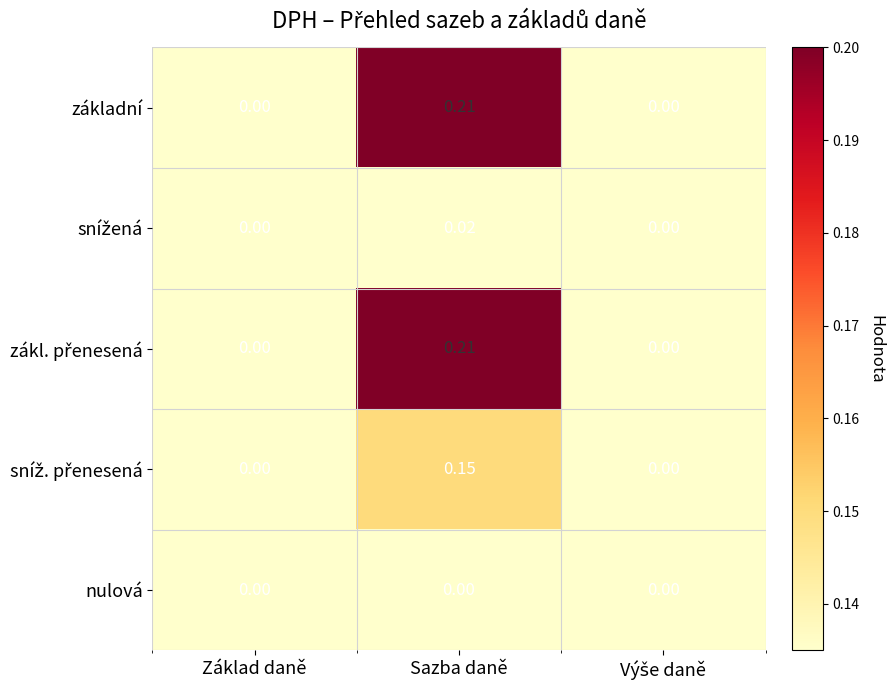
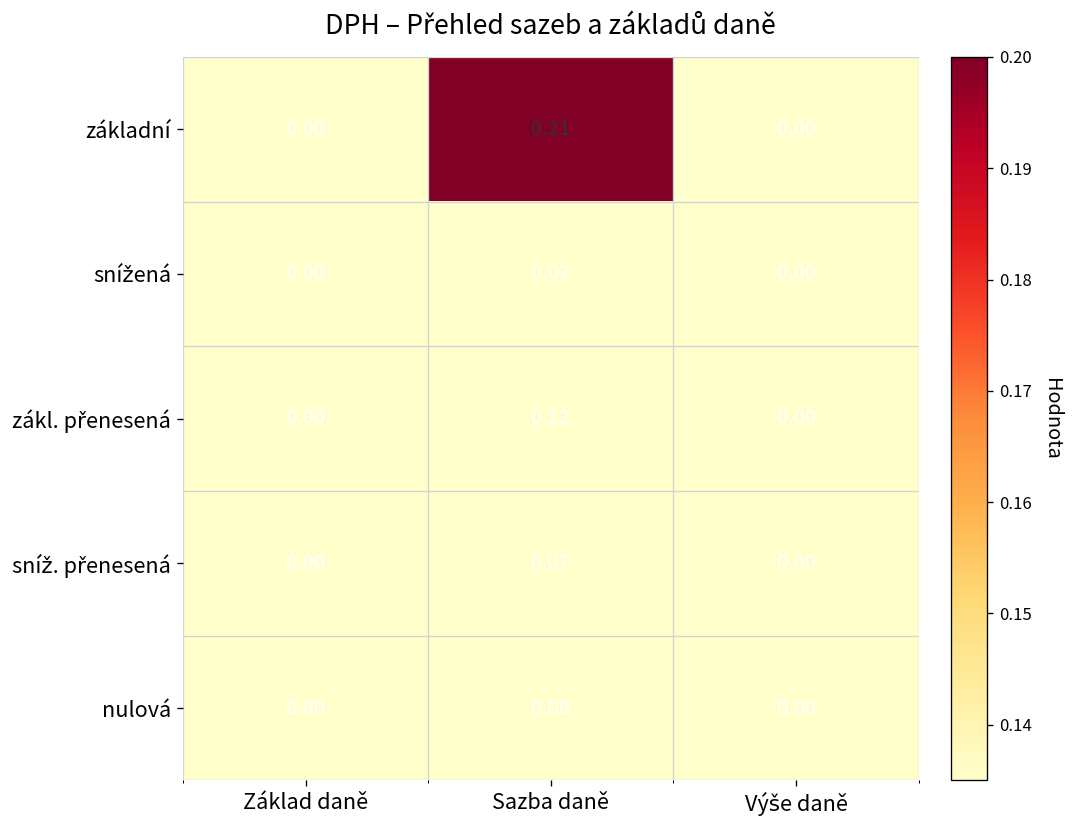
  {
    "základní": {
      "Základ daně": 0.00,
      "Sazba daně": 0.21,
      "Výše daně": 0.00
    },
    "snížená": {
      "Základ daně": 0.00,
      "Sazba daně": 0.02,
      "Výše daně": 0.00
    },
    "zákl. přenesená": {
      "Základ daně": 0.00,
-     "Sazba daně": 0.21,
+     "Sazba daně": 0.12,
      "Výše daně": 0.00
    },
    "sníž. přenesená": {
      "Základ daně": 0.00,
-     "Sazba daně": 0.15,
+     "Sazba daně": 0.07,
      "Výše daně": 0.00
    },
    "nulová": {
      "Základ daně": 0.00,
      "Sazba daně": 0.00,
      "Výše daně": 0.00
    }
  }
